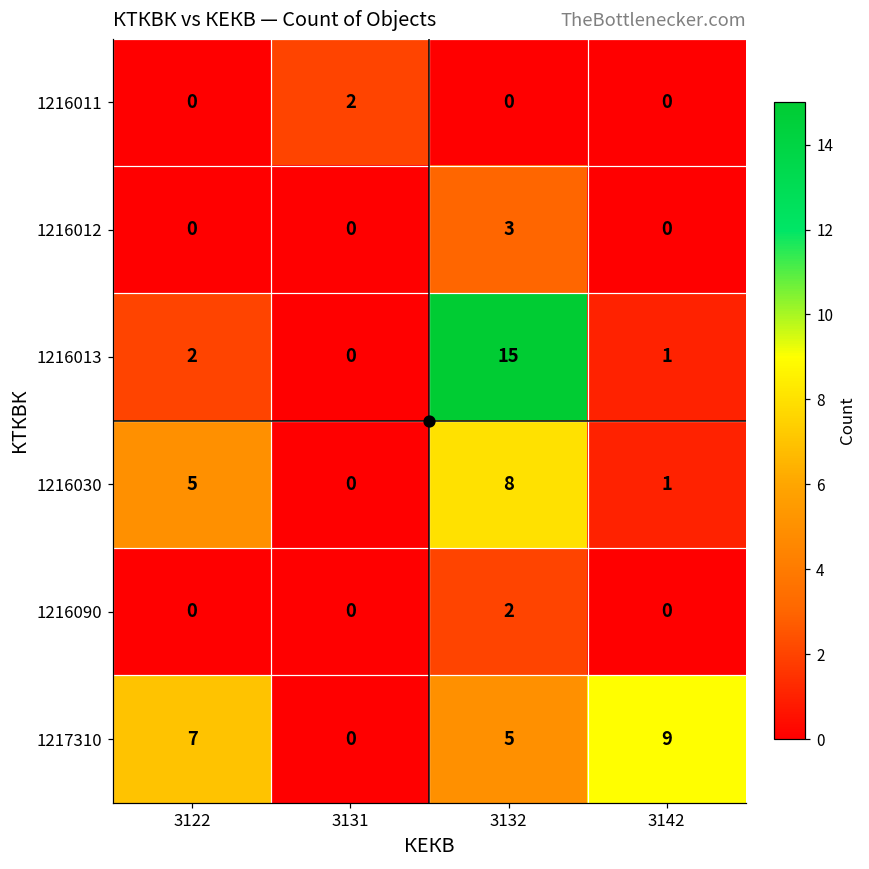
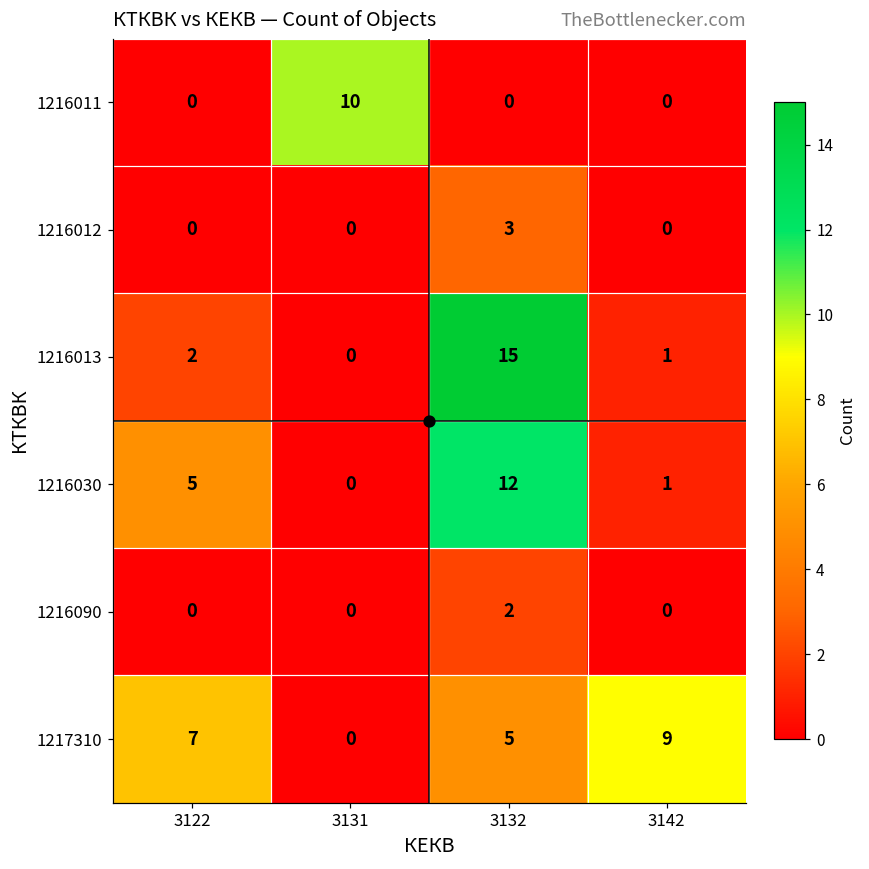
  {
    "1216011": {
      "3122": 0,
-     "3131": 2,
+     "3131": 10,
      "3132": 0,
      "3142": 0
    },
    "1216012": {
      "3122": 0,
      "3131": 0,
      "3132": 3,
      "3142": 0
    },
    "1216013": {
      "3122": 2,
      "3131": 0,
      "3132": 15,
      "3142": 1
    },
    "1216030": {
      "3122": 5,
      "3131": 0,
-     "3132": 8,
+     "3132": 12,
      "3142": 1
    },
    "1216090": {
      "3122": 0,
      "3131": 0,
      "3132": 2,
      "3142": 0
    },
    "1217310": {
      "3122": 7,
      "3131": 0,
      "3132": 5,
      "3142": 9
    }
  }
